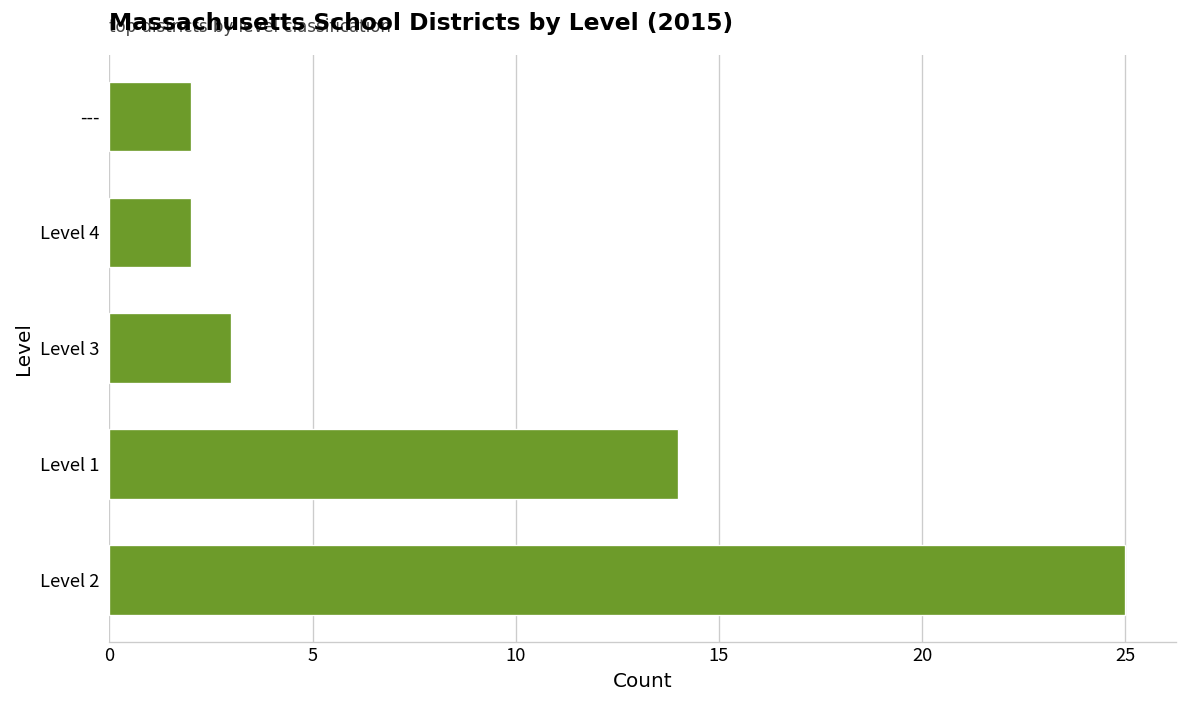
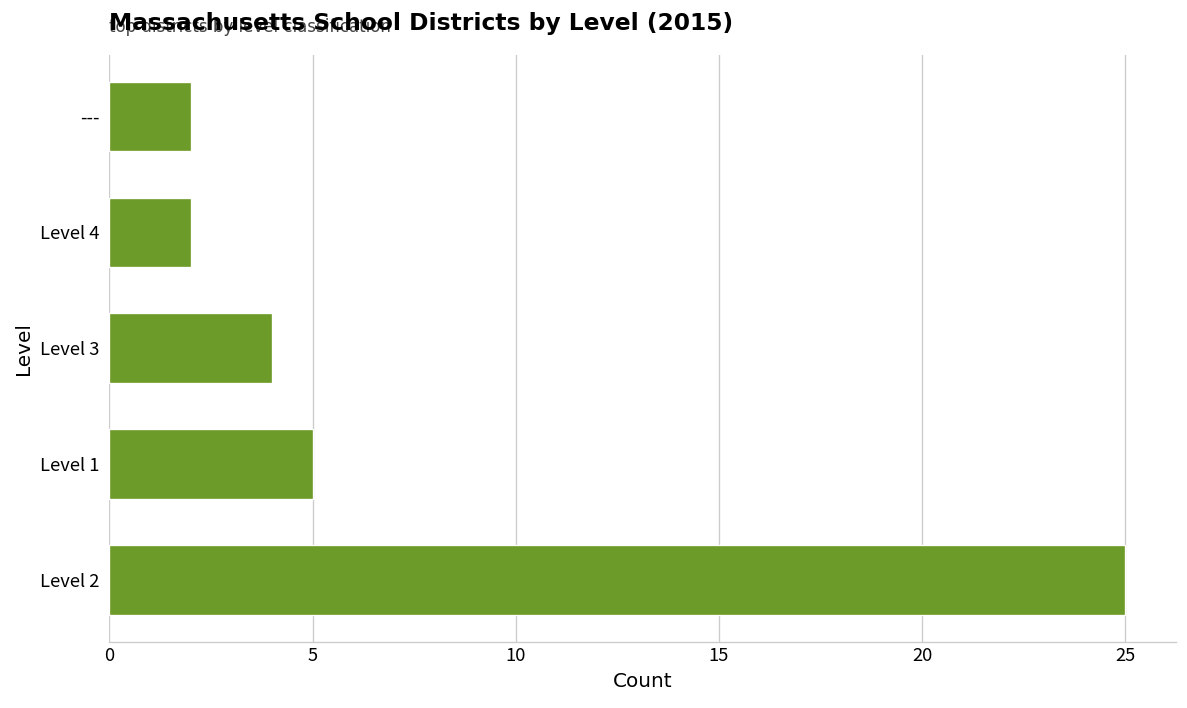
  {
    "---": 2,
    "Level 4": 2,
-   "Level 3": 3,
-   "Level 1": 14,
+   "Level 3": 4,
+   "Level 1": 5,
    "Level 2": 25
  }
